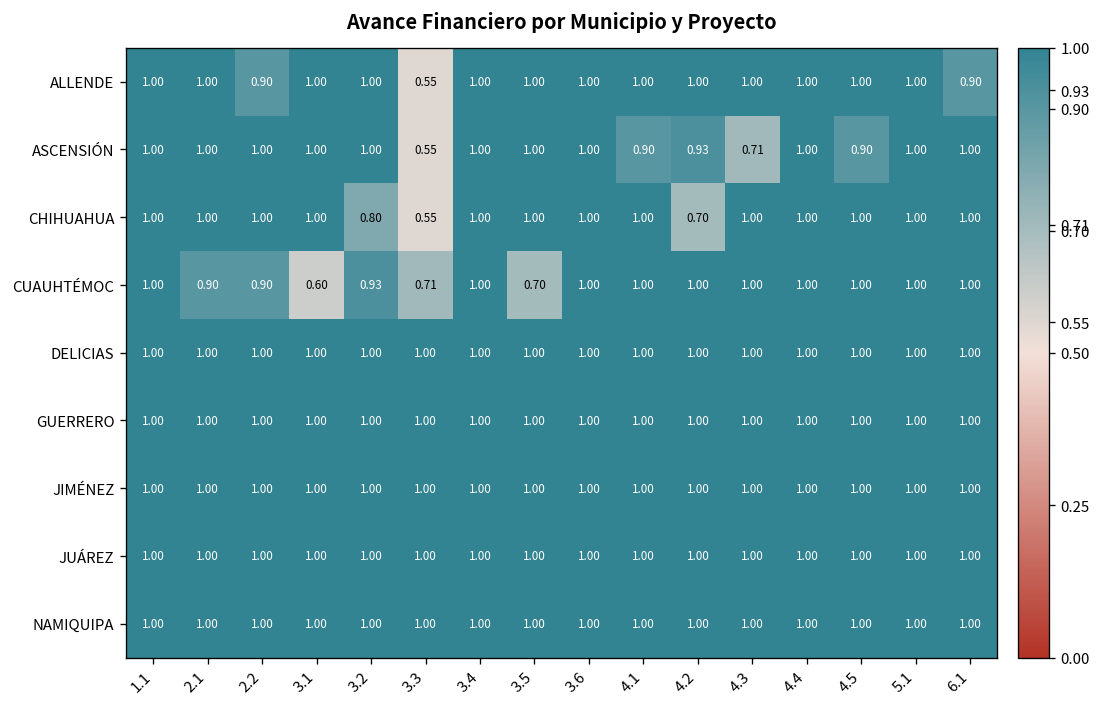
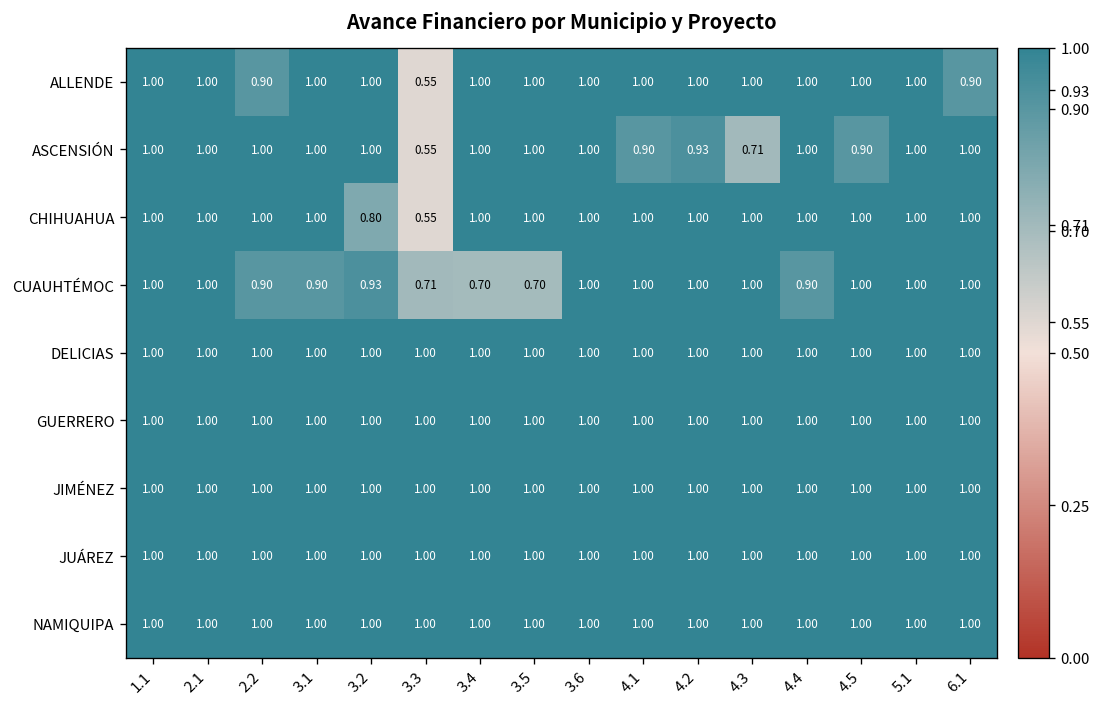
  {
    "ALLENDE": {
      "1.1": 1.00,
      "2.1": 1.00,
      "2.2": 0.90,
      "3.1": 1.00,
      "3.2": 1.00,
      "3.3": 0.55,
      "3.4": 1.00,
      "3.5": 1.00,
      "3.6": 1.00,
      "4.1": 1.00,
      "4.2": 1.00,
      "4.3": 1.00,
      "4.4": 1.00,
      "4.5": 1.00,
      "5.1": 1.00,
      "6.1": 0.90
    },
    "ASCENSIÓN": {
      "1.1": 1.00,
      "2.1": 1.00,
      "2.2": 1.00,
      "3.1": 1.00,
      "3.2": 1.00,
      "3.3": 0.55,
      "3.4": 1.00,
      "3.5": 1.00,
      "3.6": 1.00,
      "4.1": 0.90,
      "4.2": 0.93,
      "4.3": 0.71,
      "4.4": 1.00,
      "4.5": 0.90,
      "5.1": 1.00,
      "6.1": 1.00
    },
    "CHIHUAHUA": {
      "1.1": 1.00,
      "2.1": 1.00,
      "2.2": 1.00,
      "3.1": 1.00,
      "3.2": 0.80,
      "3.3": 0.55,
      "3.4": 1.00,
      "3.5": 1.00,
      "3.6": 1.00,
      "4.1": 1.00,
-     "4.2": 0.70,
+     "4.2": 1.00,
      "4.3": 1.00,
      "4.4": 1.00,
      "4.5": 1.00,
      "5.1": 1.00,
      "6.1": 1.00
    },
    "CUAUHTÉMOC": {
      "1.1": 1.00,
-     "2.1": 0.90,
+     "2.1": 1.00,
      "2.2": 0.90,
-     "3.1": 0.60,
+     "3.1": 0.90,
      "3.2": 0.93,
      "3.3": 0.71,
-     "3.4": 1.00,
+     "3.4": 0.70,
      "3.5": 0.70,
      "3.6": 1.00,
      "4.1": 1.00,
      "4.2": 1.00,
      "4.3": 1.00,
-     "4.4": 1.00,
+     "4.4": 0.90,
      "4.5": 1.00,
      "5.1": 1.00,
      "6.1": 1.00
    },
    "DELICIAS": {
      "1.1": 1.00,
      "2.1": 1.00,
      "2.2": 1.00,
      "3.1": 1.00,
      "3.2": 1.00,
      "3.3": 1.00,
      "3.4": 1.00,
      "3.5": 1.00,
      "3.6": 1.00,
      "4.1": 1.00,
      "4.2": 1.00,
      "4.3": 1.00,
      "4.4": 1.00,
      "4.5": 1.00,
      "5.1": 1.00,
      "6.1": 1.00
    },
    "GUERRERO": {
      "1.1": 1.00,
      "2.1": 1.00,
      "2.2": 1.00,
      "3.1": 1.00,
      "3.2": 1.00,
      "3.3": 1.00,
      "3.4": 1.00,
      "3.5": 1.00,
      "3.6": 1.00,
      "4.1": 1.00,
      "4.2": 1.00,
      "4.3": 1.00,
      "4.4": 1.00,
      "4.5": 1.00,
      "5.1": 1.00,
      "6.1": 1.00
    },
    "JIMÉNEZ": {
      "1.1": 1.00,
      "2.1": 1.00,
      "2.2": 1.00,
      "3.1": 1.00,
      "3.2": 1.00,
      "3.3": 1.00,
      "3.4": 1.00,
      "3.5": 1.00,
      "3.6": 1.00,
      "4.1": 1.00,
      "4.2": 1.00,
      "4.3": 1.00,
      "4.4": 1.00,
      "4.5": 1.00,
      "5.1": 1.00,
      "6.1": 1.00
    },
    "JUÁREZ": {
      "1.1": 1.00,
      "2.1": 1.00,
      "2.2": 1.00,
      "3.1": 1.00,
      "3.2": 1.00,
      "3.3": 1.00,
      "3.4": 1.00,
      "3.5": 1.00,
      "3.6": 1.00,
      "4.1": 1.00,
      "4.2": 1.00,
      "4.3": 1.00,
      "4.4": 1.00,
      "4.5": 1.00,
      "5.1": 1.00,
      "6.1": 1.00
    },
    "NAMIQUIPA": {
      "1.1": 1.00,
      "2.1": 1.00,
      "2.2": 1.00,
      "3.1": 1.00,
      "3.2": 1.00,
      "3.3": 1.00,
      "3.4": 1.00,
      "3.5": 1.00,
      "3.6": 1.00,
      "4.1": 1.00,
      "4.2": 1.00,
      "4.3": 1.00,
      "4.4": 1.00,
      "4.5": 1.00,
      "5.1": 1.00,
      "6.1": 1.00
    }
  }
